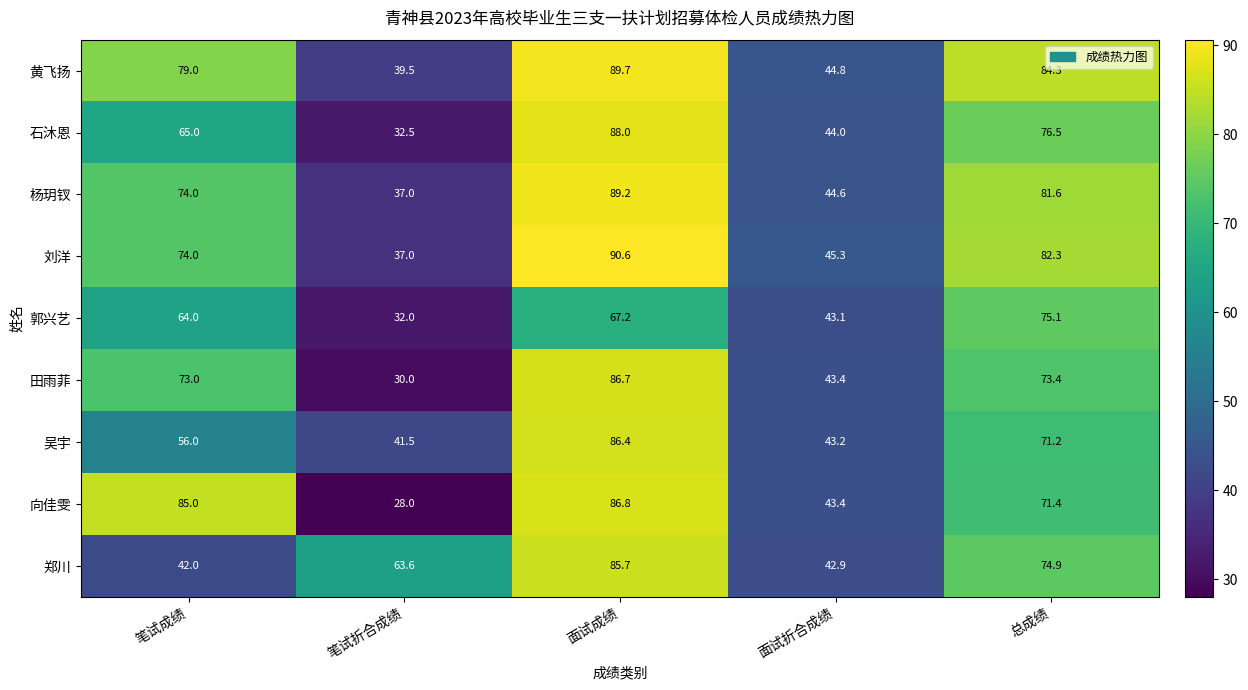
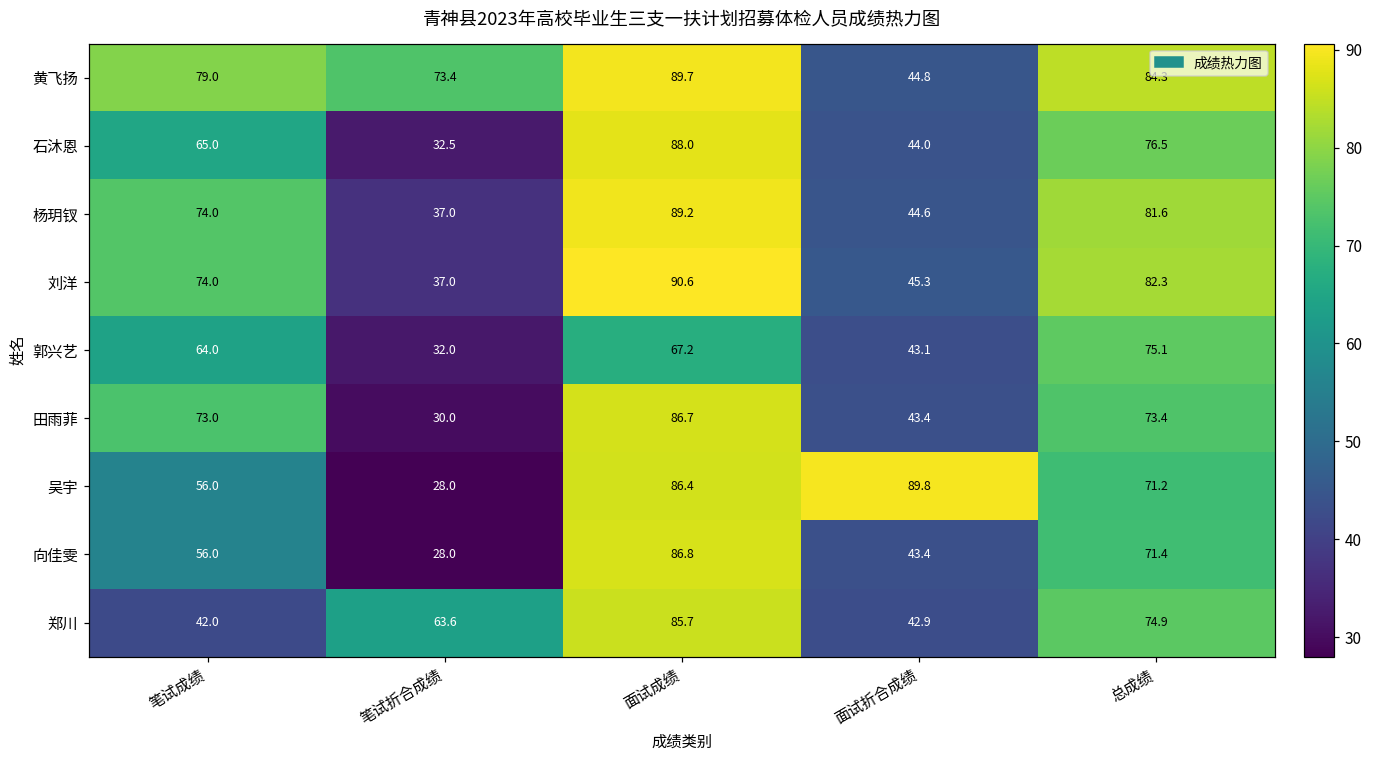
  {
    "黄飞扬": {
      "笔试成绩": 79.0,
-     "笔试折合成绩": 39.5,
+     "笔试折合成绩": 73.4,
      "面试成绩": 89.7,
      "面试折合成绩": 44.8
    },
    "石沐恩": {
      "笔试成绩": 65.0,
      "笔试折合成绩": 32.5,
      "面试成绩": 88.0,
      "面试折合成绩": 44.0,
      "总成绩": 76.5
    },
    "杨玥钗": {
      "笔试成绩": 74.0,
      "笔试折合成绩": 37.0,
      "面试成绩": 89.2,
      "面试折合成绩": 44.6,
      "总成绩": 81.6
    },
    "刘洋": {
      "笔试成绩": 74.0,
      "笔试折合成绩": 37.0,
      "面试成绩": 90.6,
      "面试折合成绩": 45.3,
      "总成绩": 82.3
    },
    "郭兴艺": {
      "笔试成绩": 64.0,
      "笔试折合成绩": 32.0,
      "面试成绩": 67.2,
      "面试折合成绩": 43.1,
      "总成绩": 75.1
    },
    "田雨菲": {
      "笔试成绩": 73.0,
      "笔试折合成绩": 30.0,
      "面试成绩": 86.7,
      "面试折合成绩": 43.4,
      "总成绩": 73.4
    },
    "吴宇": {
      "笔试成绩": 56.0,
-     "笔试折合成绩": 41.5,
+     "笔试折合成绩": 28.0,
      "面试成绩": 86.4,
-     "面试折合成绩": 43.2,
+     "面试折合成绩": 89.8,
      "总成绩": 71.2
    },
    "向佳雯": {
-     "笔试成绩": 85.0,
+     "笔试成绩": 56.0,
      "笔试折合成绩": 28.0,
      "面试成绩": 86.8,
      "面试折合成绩": 43.4,
      "总成绩": 71.4
    },
    "郑川": {
      "笔试成绩": 42.0,
      "笔试折合成绩": 63.6,
      "面试成绩": 85.7,
      "面试折合成绩": 42.9,
      "总成绩": 74.9
    }
  }
